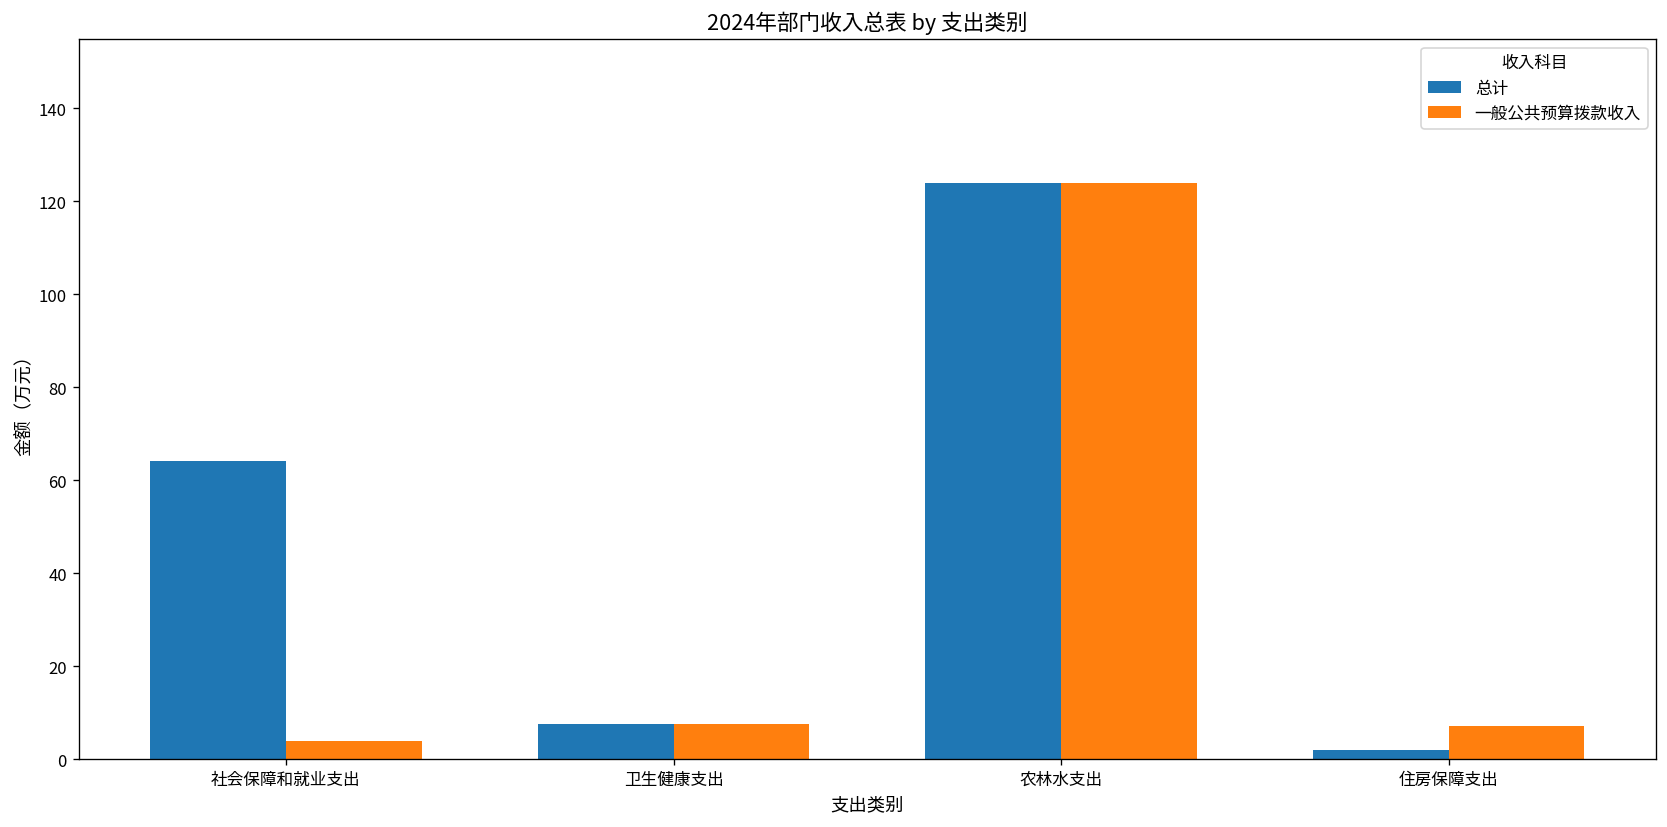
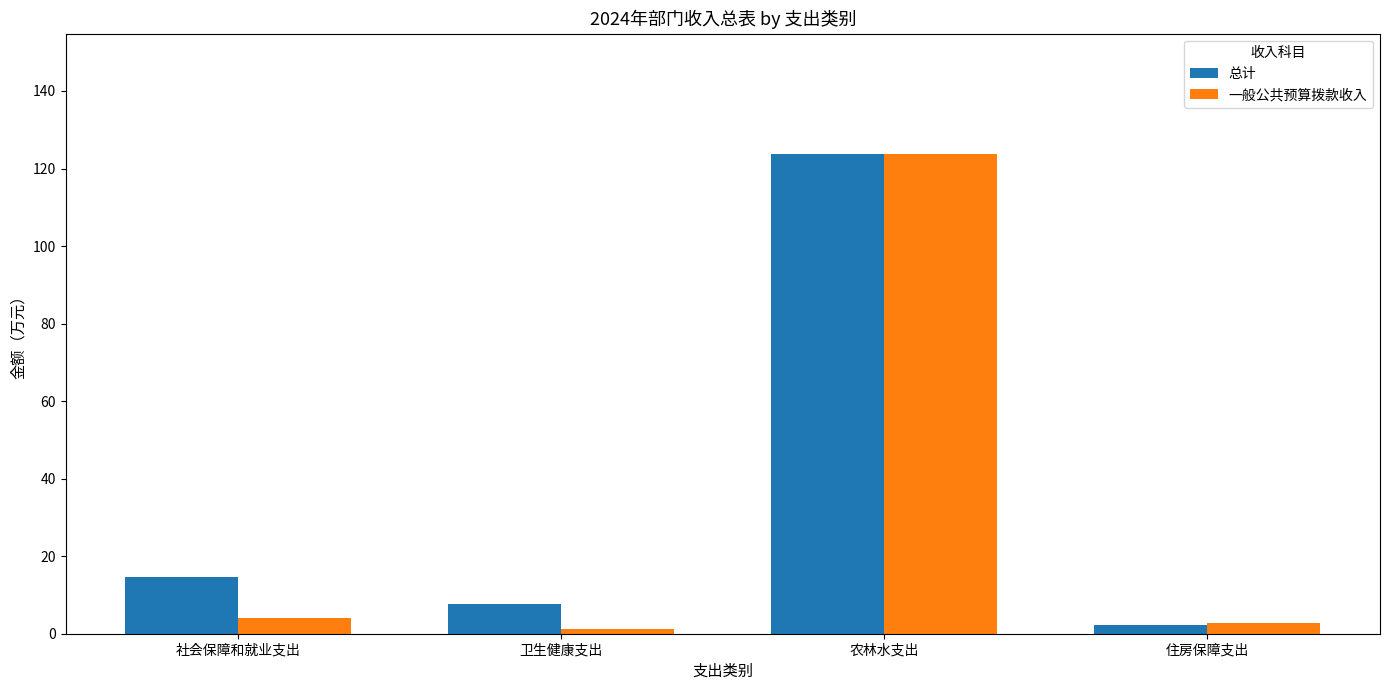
  {
    "总计": {
-     "社会保障和就业支出": 64,
+     "社会保障和就业支出": 15,
      "卫生健康支出": 8,
      "农林水支出": 124,
      "住房保障支出": 2
    },
    "一般公共预算拨款收入": {
      "社会保障和就业支出": 4,
-     "卫生健康支出": 8,
+     "卫生健康支出": 1,
      "农林水支出": 124,
-     "住房保障支出": 7
+     "住房保障支出": 3
    }
  }
